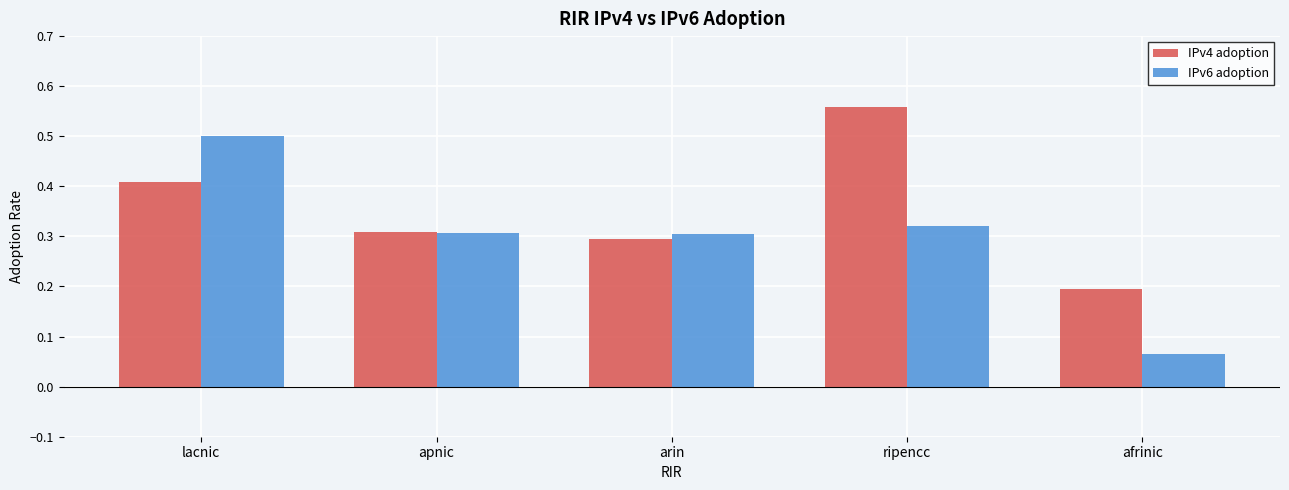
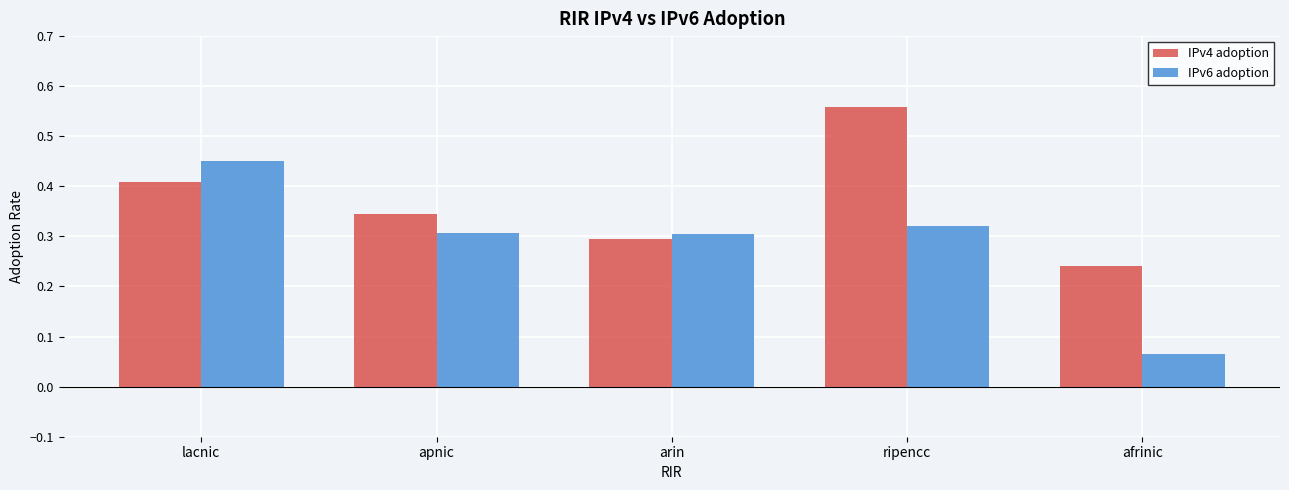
  {
    "IPv4 adoption": {
      "lacnic": 0.41,
-     "apnic": 0.31,
+     "apnic": 0.34,
      "arin": 0.29,
      "ripencc": 0.56,
-     "afrinic": 0.19
+     "afrinic": 0.24
    },
    "IPv6 adoption": {
-     "lacnic": 0.50,
+     "lacnic": 0.45,
      "apnic": 0.31,
      "arin": 0.30,
      "ripencc": 0.32,
      "afrinic": 0.06
    }
  }
